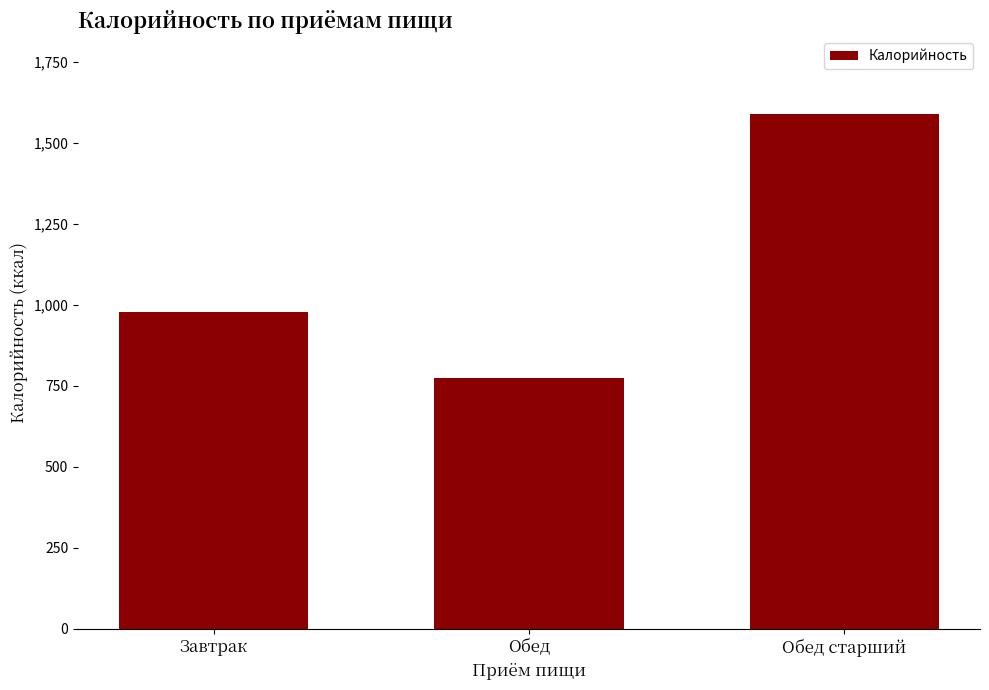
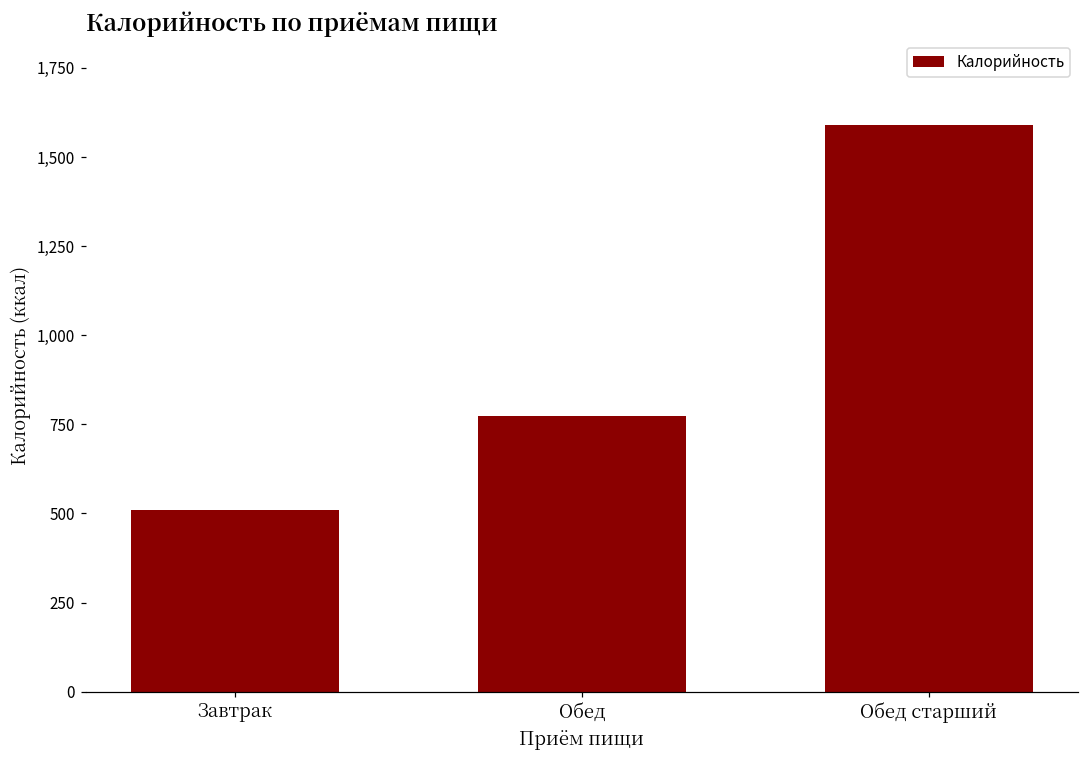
  {
-   "Завтрак": "980",
+   "Завтрак": "510",
    "Обед": "770",
    "Обед старший": "1,590"
  }
